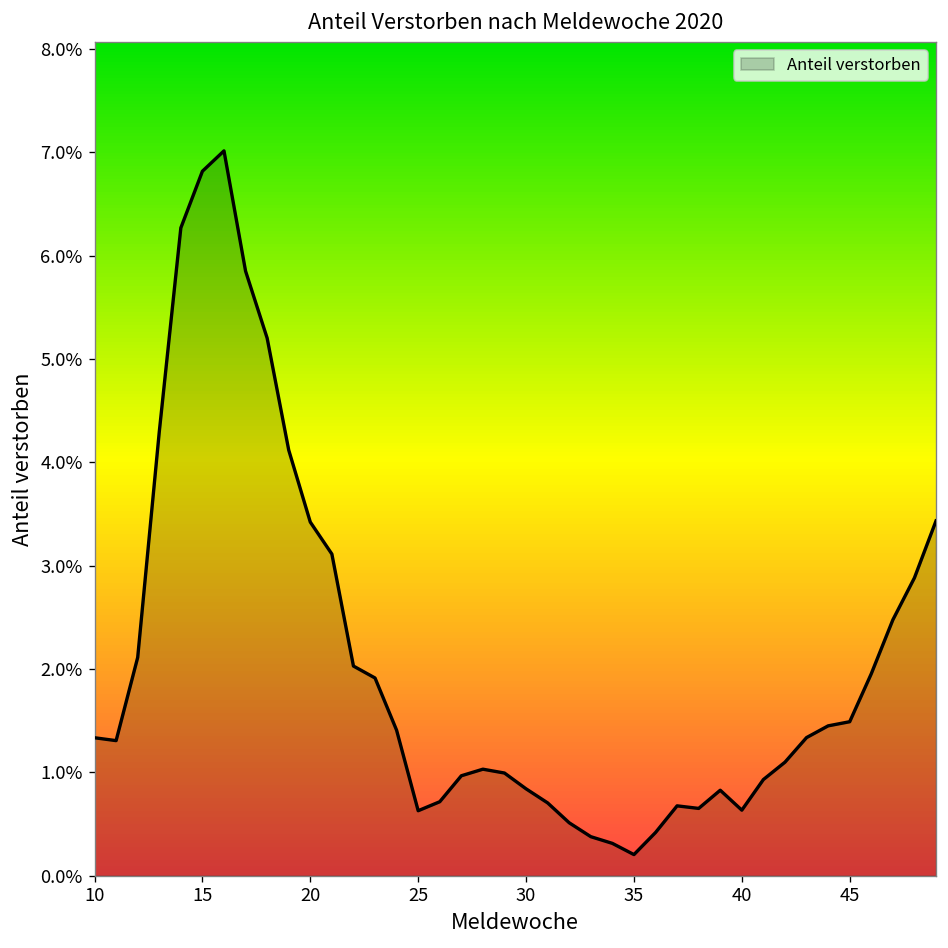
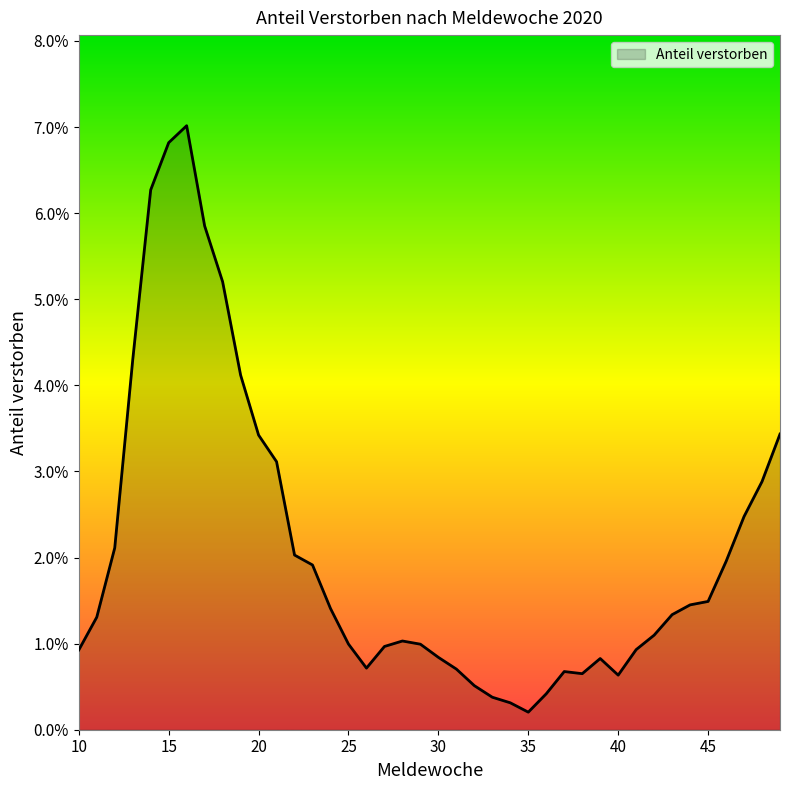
  {
-   "10": "1.3%",
+   "10": "0.9%",
    "15": "6.8%",
    "20": "3.4%",
-   "25": "0.6%",
+   "25": "1.0%",
    "30": "0.8%",
    "35": "0.2%",
    "40": "0.6%",
    "45": "1.5%"
  }
